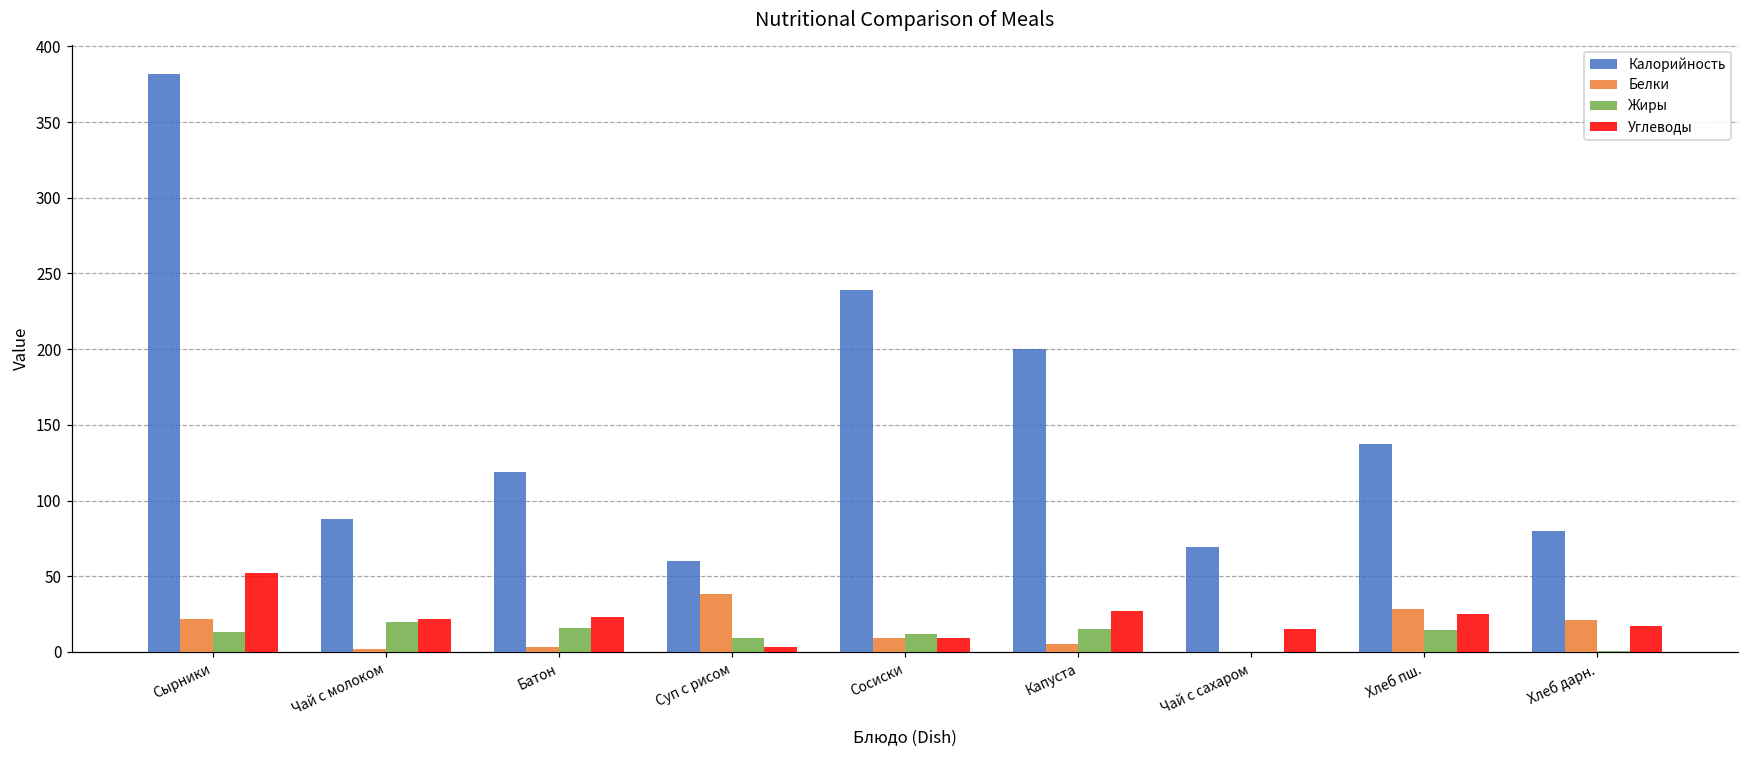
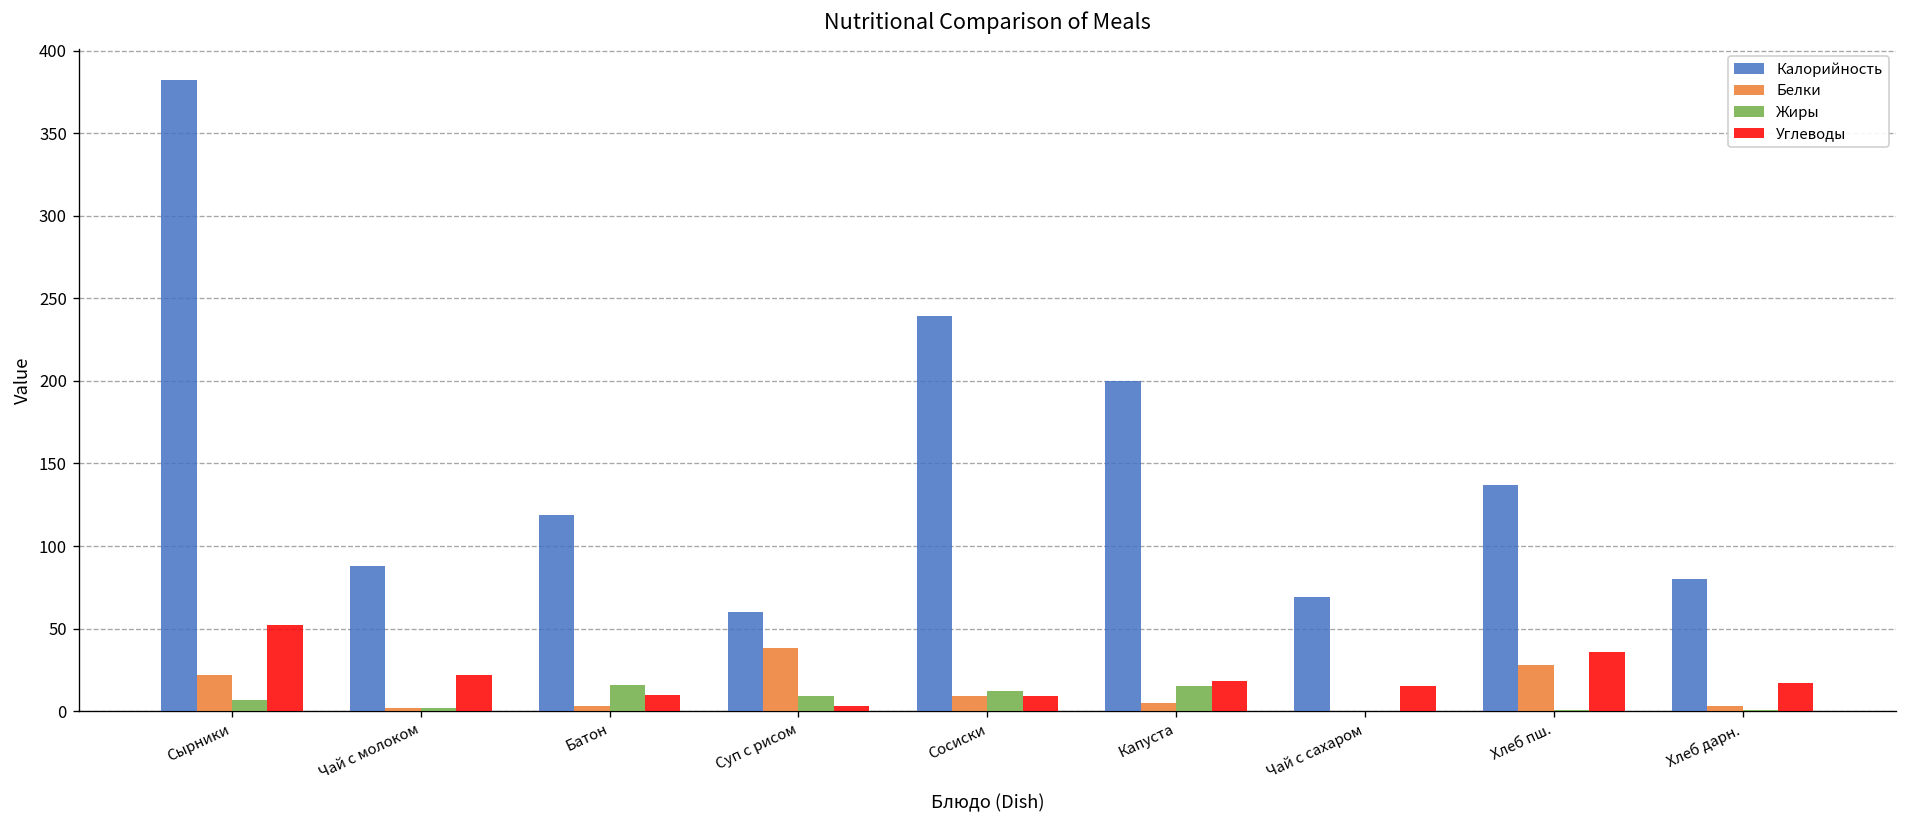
  {
    "Калорийность": {
      "Сырники": 382,
      "Чай с молоком": 88,
      "Батон": 119,
      "Суп с рисом": 60,
      "Сосиски": 239,
      "Капуста": 200,
      "Чай с сахаром": 69,
      "Хлеб пш.": 137,
      "Хлеб дарн.": 80
    },
    "Белки": {
      "Сырники": 22,
      "Чай с молоком": 2,
      "Батон": 3,
      "Суп с рисом": 38,
      "Сосиски": 9,
      "Капуста": 5,
      "Хлеб пш.": 28,
-     "Хлеб дарн.": 21
+     "Хлеб дарн.": 3
    },
    "Жиры": {
-     "Сырники": 13,
-     "Чай с молоком": 20,
+     "Сырники": 7,
+     "Чай с молоком": 2,
      "Батон": 16,
      "Суп с рисом": 9,
      "Сосиски": 12,
      "Капуста": 15,
-     "Хлеб пш.": 15
+     "Хлеб пш.": 0
    },
    "Углеводы": {
      "Сырники": 52,
      "Чай с молоком": 22,
-     "Батон": 23,
+     "Батон": 10,
      "Суп с рисом": 3,
      "Сосиски": 9,
-     "Капуста": 27,
+     "Капуста": 18,
      "Чай с сахаром": 15,
-     "Хлеб пш.": 25,
+     "Хлеб пш.": 36,
      "Хлеб дарн.": 17
    }
  }
